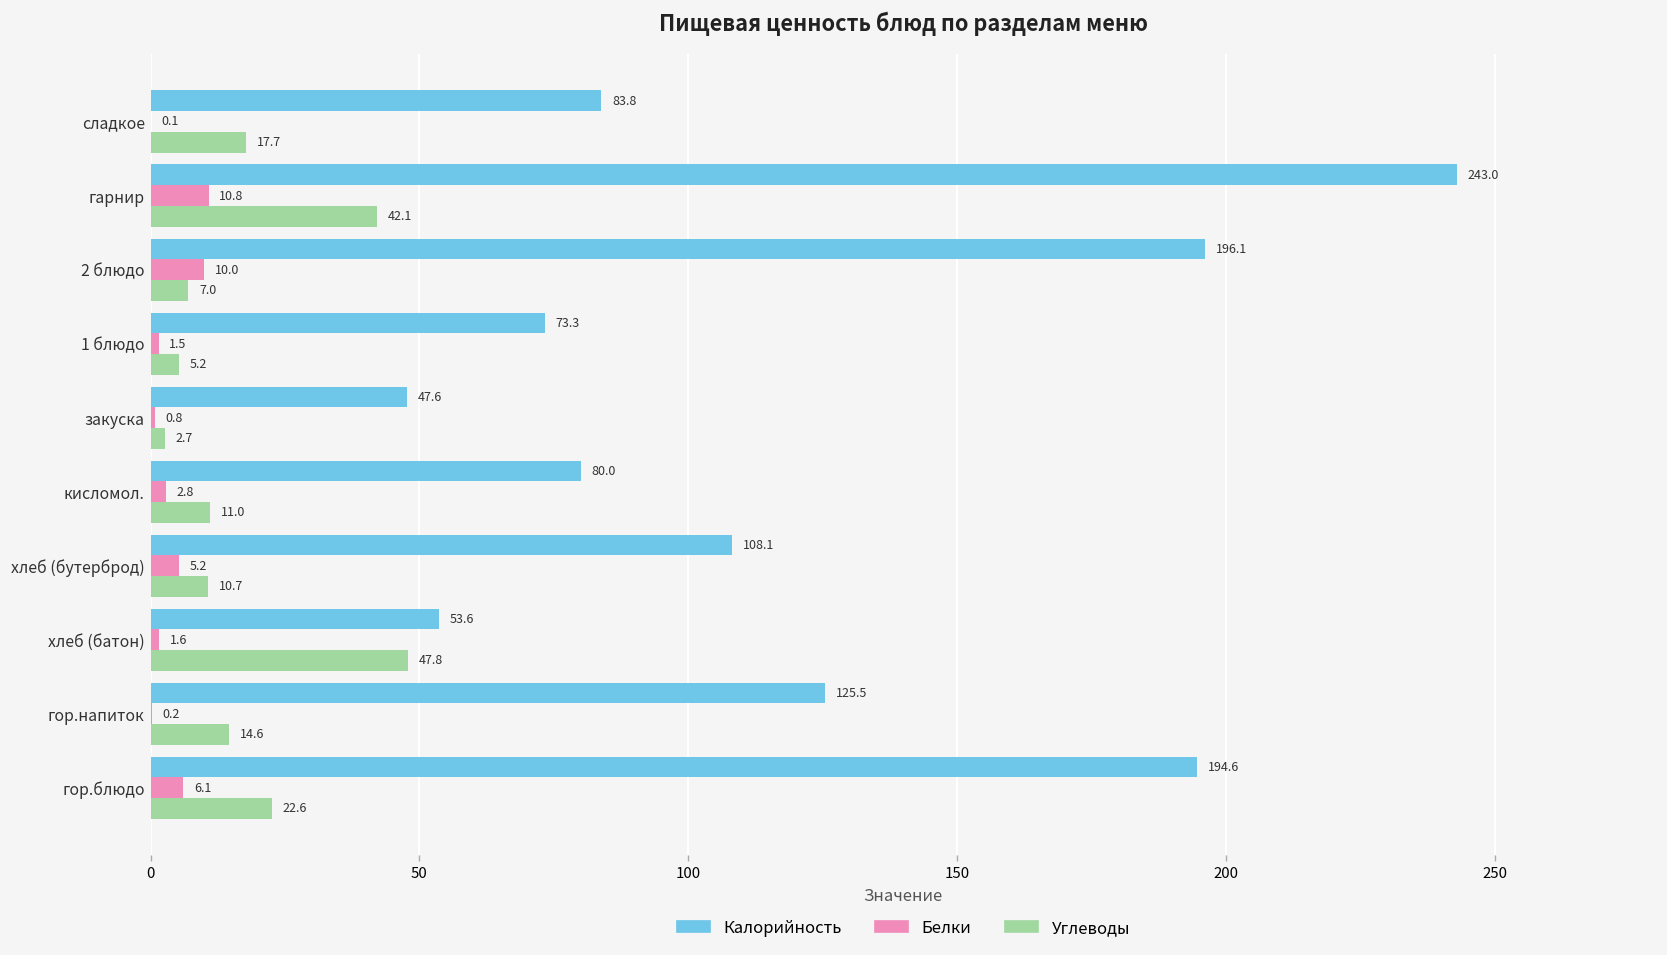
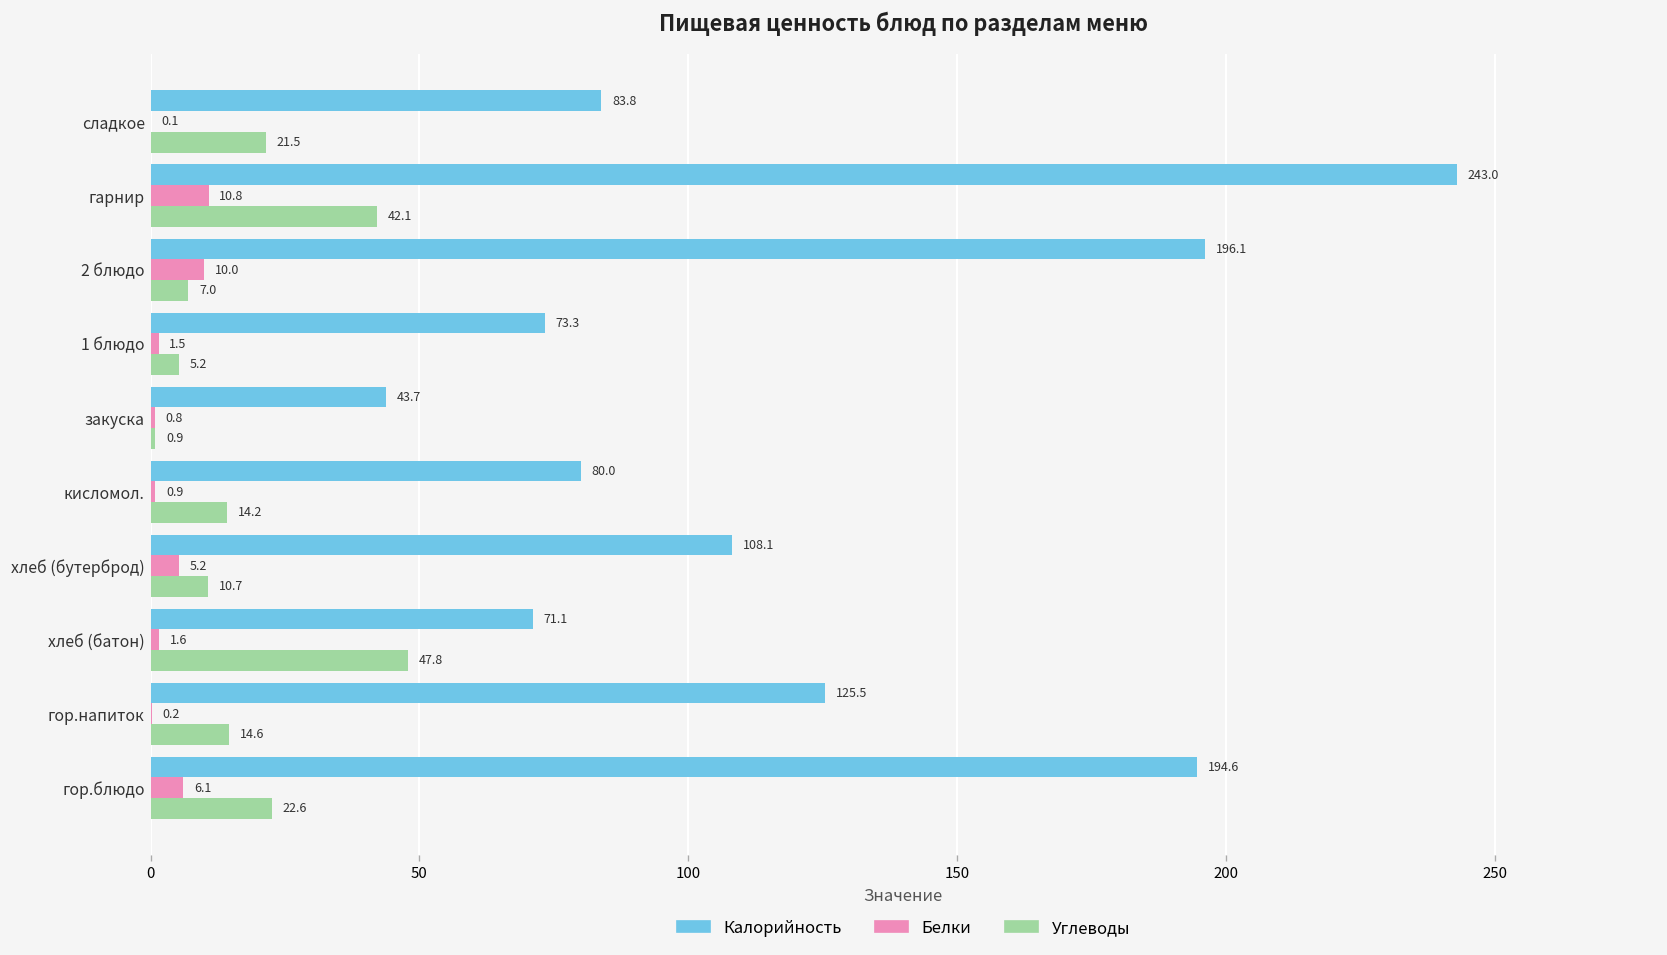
  {
    "Калорийность": {
      "сладкое": 83.8,
      "гарнир": 243.0,
      "2 блюдо": 196.1,
      "1 блюдо": 73.3,
-     "закуска": 47.6,
+     "закуска": 43.7,
      "кисломол.": 80.0,
      "хлеб (бутерброд)": 108.1,
-     "хлеб (батон)": 53.6,
+     "хлеб (батон)": 71.1,
      "гор.напиток": 125.5,
      "гор.блюдо": 194.6
    },
    "Белки": {
      "сладкое": 0.1,
      "гарнир": 10.8,
      "2 блюдо": 10.0,
      "1 блюдо": 1.5,
      "закуска": 0.8,
-     "кисломол.": 2.8,
+     "кисломол.": 0.9,
      "хлеб (бутерброд)": 5.2,
      "хлеб (батон)": 1.6,
      "гор.напиток": 0.2,
      "гор.блюдо": 6.1
    },
    "Углеводы": {
-     "сладкое": 17.7,
+     "сладкое": 21.5,
      "гарнир": 42.1,
      "2 блюдо": 7.0,
      "1 блюдо": 5.2,
-     "закуска": 2.7,
-     "кисломол.": 11.0,
+     "закуска": 0.9,
+     "кисломол.": 14.2,
      "хлеб (бутерброд)": 10.7,
      "хлеб (батон)": 47.8,
      "гор.напиток": 14.6,
      "гор.блюдо": 22.6
    }
  }
